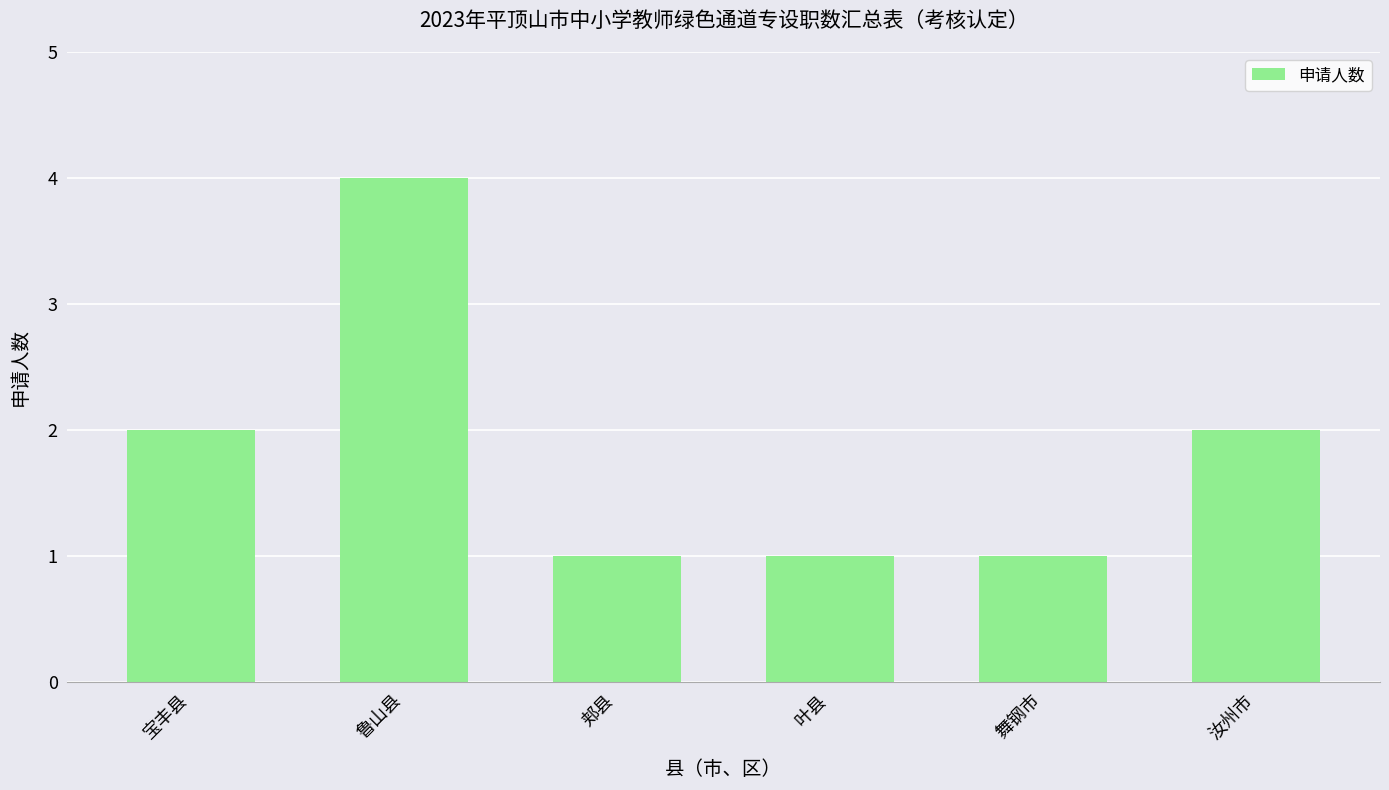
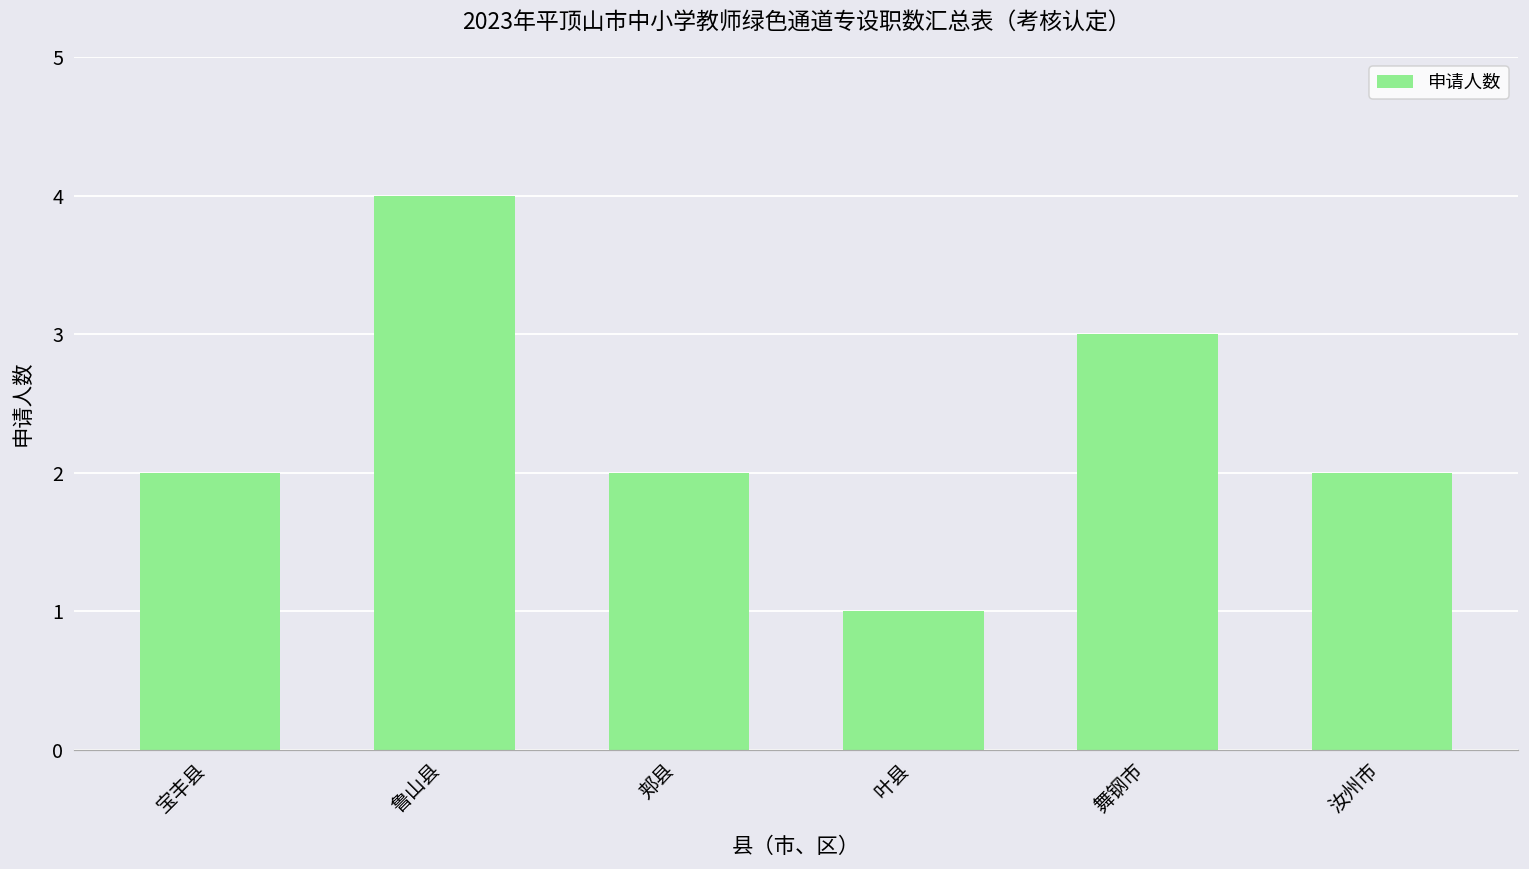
  {
    "宝丰县": 2,
    "鲁山县": 4,
-   "郏县": 1,
+   "郏县": 2,
    "叶县": 1,
-   "舞钢市": 1,
+   "舞钢市": 3,
    "汝州市": 2
  }
